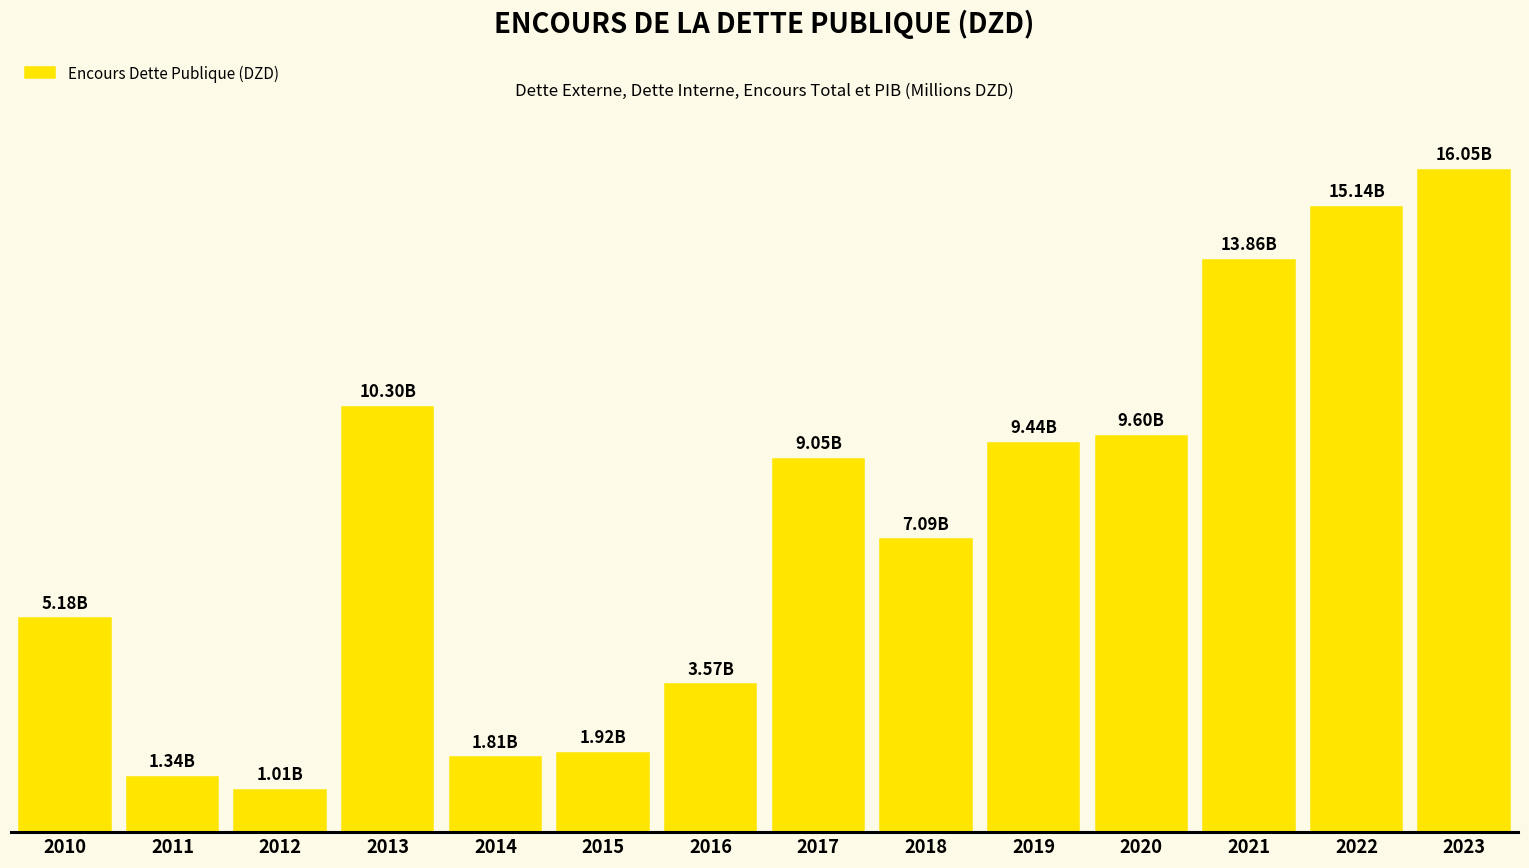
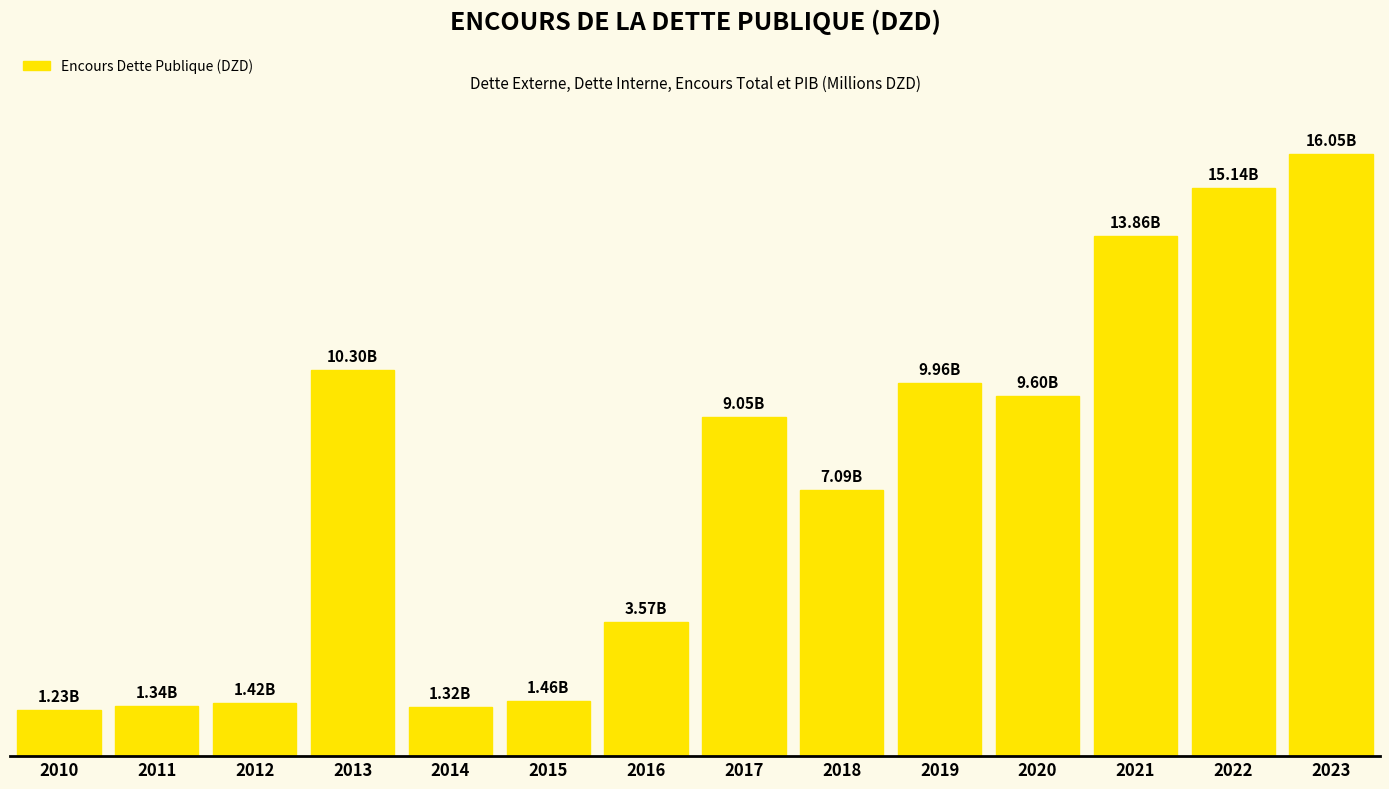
  {
-   "2010": "5.18B",
+   "2010": "1.23B",
    "2011": "1.34B",
-   "2012": "1.01B",
+   "2012": "1.42B",
    "2013": "10.30B",
-   "2014": "1.81B",
-   "2015": "1.92B",
+   "2014": "1.32B",
+   "2015": "1.46B",
    "2016": "3.57B",
    "2017": "9.05B",
    "2018": "7.09B",
-   "2019": "9.44B",
+   "2019": "9.96B",
    "2020": "9.60B",
    "2021": "13.86B",
    "2022": "15.14B",
    "2023": "16.05B"
  }
